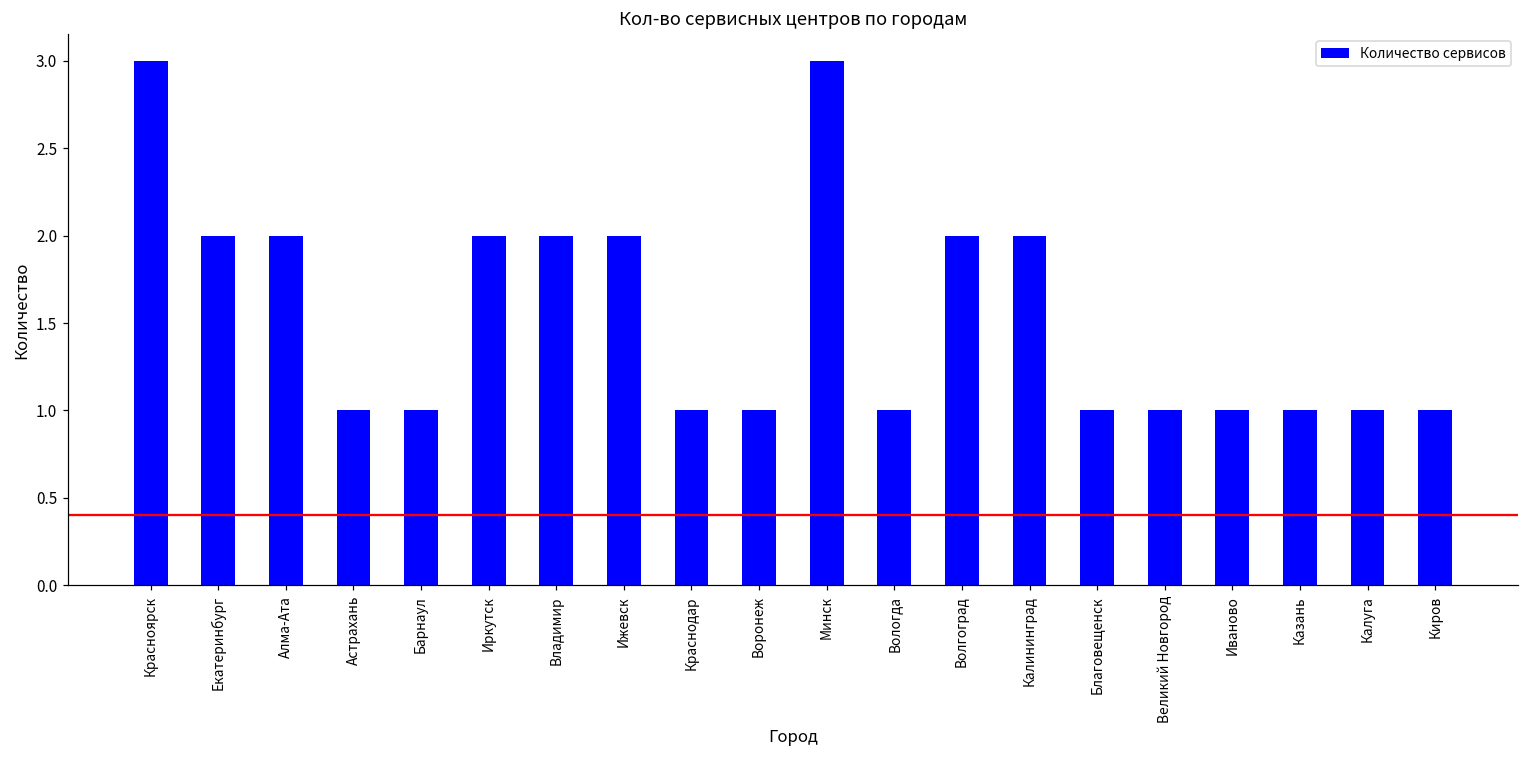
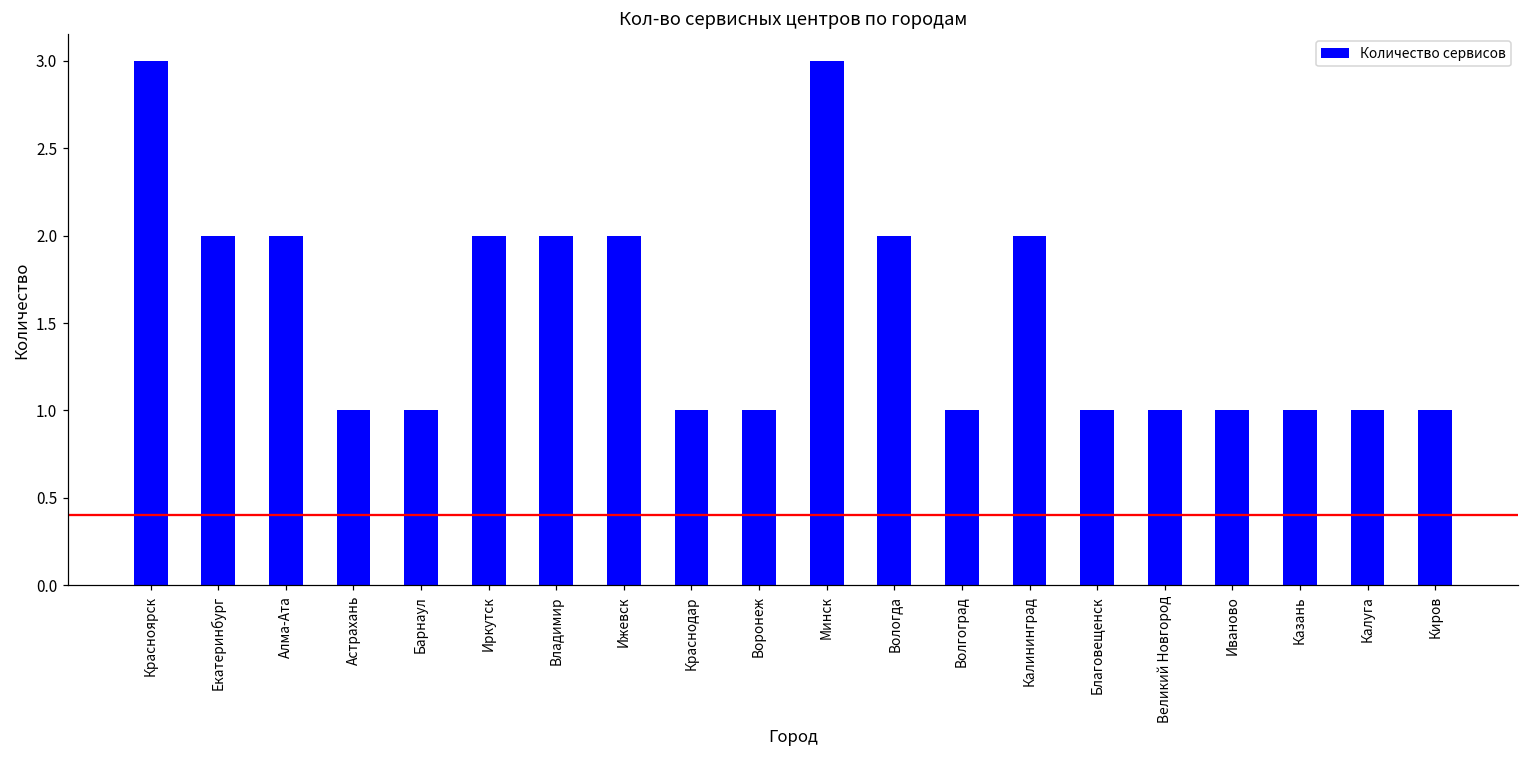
  {
    "Красноярск": 3,
    "Екатеринбург": 2,
    "Алма-Ата": 2,
    "Астрахань": 1,
    "Барнаул": 1,
    "Иркутск": 2,
    "Владимир": 2,
    "Ижевск": 2,
    "Краснодар": 1,
    "Воронеж": 1,
    "Минск": 3,
-   "Вологда": 1,
-   "Волгоград": 2,
+   "Вологда": 2,
+   "Волгоград": 1,
    "Калининград": 2,
    "Благовещенск": 1,
    "Великий Новгород": 1,
    "Иваново": 1,
    "Казань": 1,
    "Калуга": 1,
    "Киров": 1
  }
